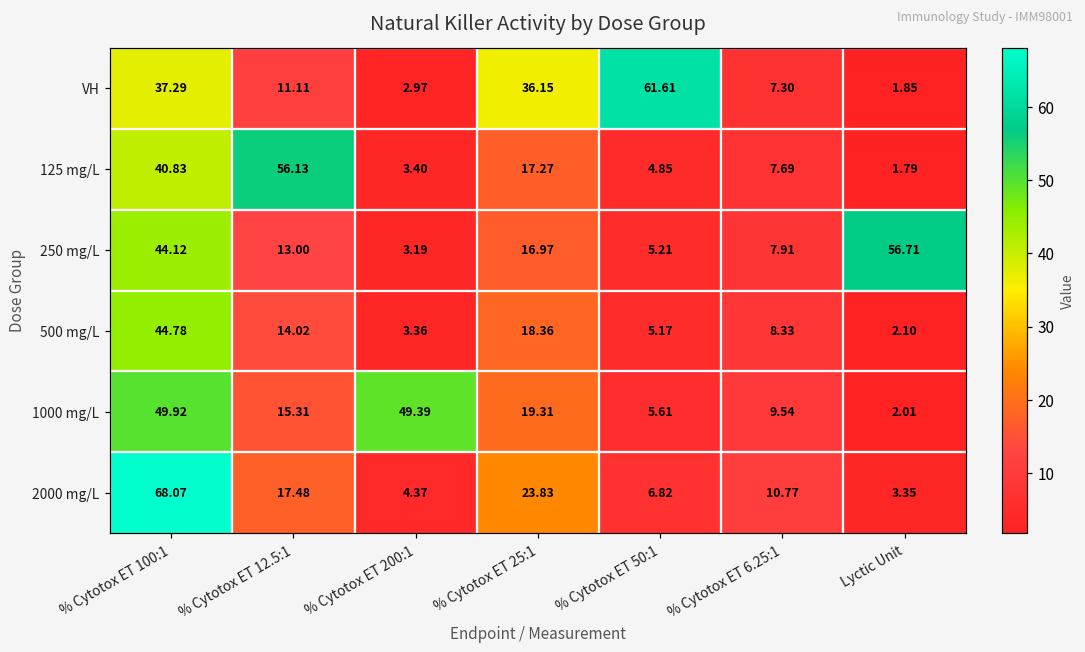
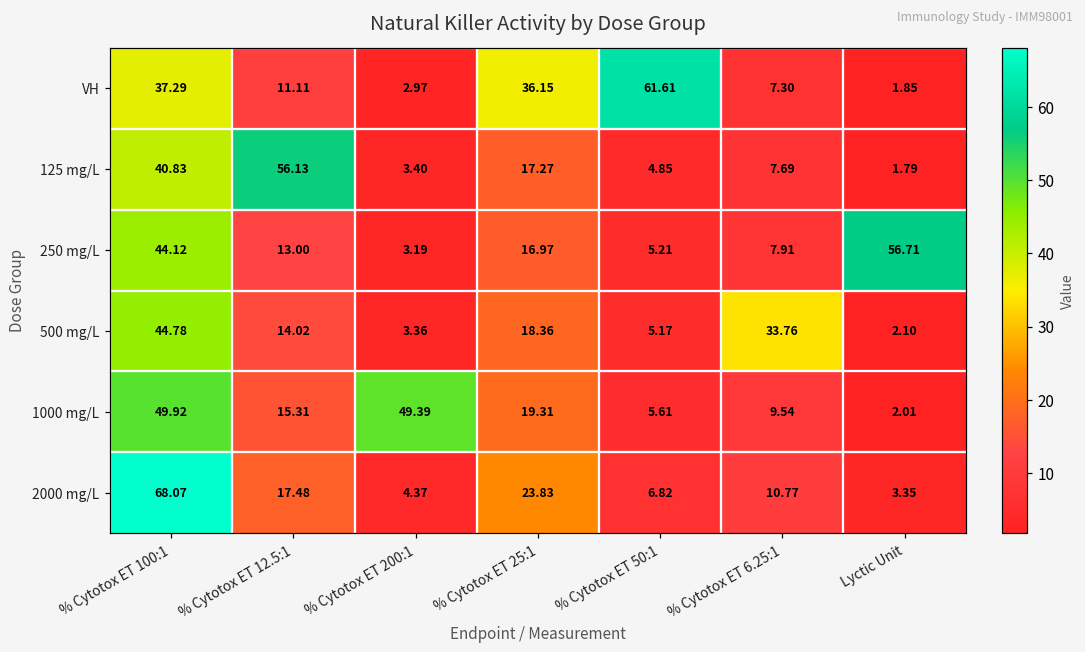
  {
    "VH": {
      "% Cytotox ET 100:1": 37.29,
      "% Cytotox ET 12.5:1": 11.11,
      "% Cytotox ET 200:1": 2.97,
      "% Cytotox ET 25:1": 36.15,
      "% Cytotox ET 50:1": 61.61,
      "% Cytotox ET 6.25:1": 7.30,
      "Lyctic Unit": 1.85
    },
    "125 mg/L": {
      "% Cytotox ET 100:1": 40.83,
      "% Cytotox ET 12.5:1": 56.13,
      "% Cytotox ET 200:1": 3.40,
      "% Cytotox ET 25:1": 17.27,
      "% Cytotox ET 50:1": 4.85,
      "% Cytotox ET 6.25:1": 7.69,
      "Lyctic Unit": 1.79
    },
    "250 mg/L": {
      "% Cytotox ET 100:1": 44.12,
      "% Cytotox ET 12.5:1": 13.00,
      "% Cytotox ET 200:1": 3.19,
      "% Cytotox ET 25:1": 16.97,
      "% Cytotox ET 50:1": 5.21,
      "% Cytotox ET 6.25:1": 7.91,
      "Lyctic Unit": 56.71
    },
    "500 mg/L": {
      "% Cytotox ET 100:1": 44.78,
      "% Cytotox ET 12.5:1": 14.02,
      "% Cytotox ET 200:1": 3.36,
      "% Cytotox ET 25:1": 18.36,
      "% Cytotox ET 50:1": 5.17,
-     "% Cytotox ET 6.25:1": 8.33,
+     "% Cytotox ET 6.25:1": 33.76,
      "Lyctic Unit": 2.10
    },
    "1000 mg/L": {
      "% Cytotox ET 100:1": 49.92,
      "% Cytotox ET 12.5:1": 15.31,
      "% Cytotox ET 200:1": 49.39,
      "% Cytotox ET 25:1": 19.31,
      "% Cytotox ET 50:1": 5.61,
      "% Cytotox ET 6.25:1": 9.54,
      "Lyctic Unit": 2.01
    },
    "2000 mg/L": {
      "% Cytotox ET 100:1": 68.07,
      "% Cytotox ET 12.5:1": 17.48,
      "% Cytotox ET 200:1": 4.37,
      "% Cytotox ET 25:1": 23.83,
      "% Cytotox ET 50:1": 6.82,
      "% Cytotox ET 6.25:1": 10.77,
      "Lyctic Unit": 3.35
    }
  }
